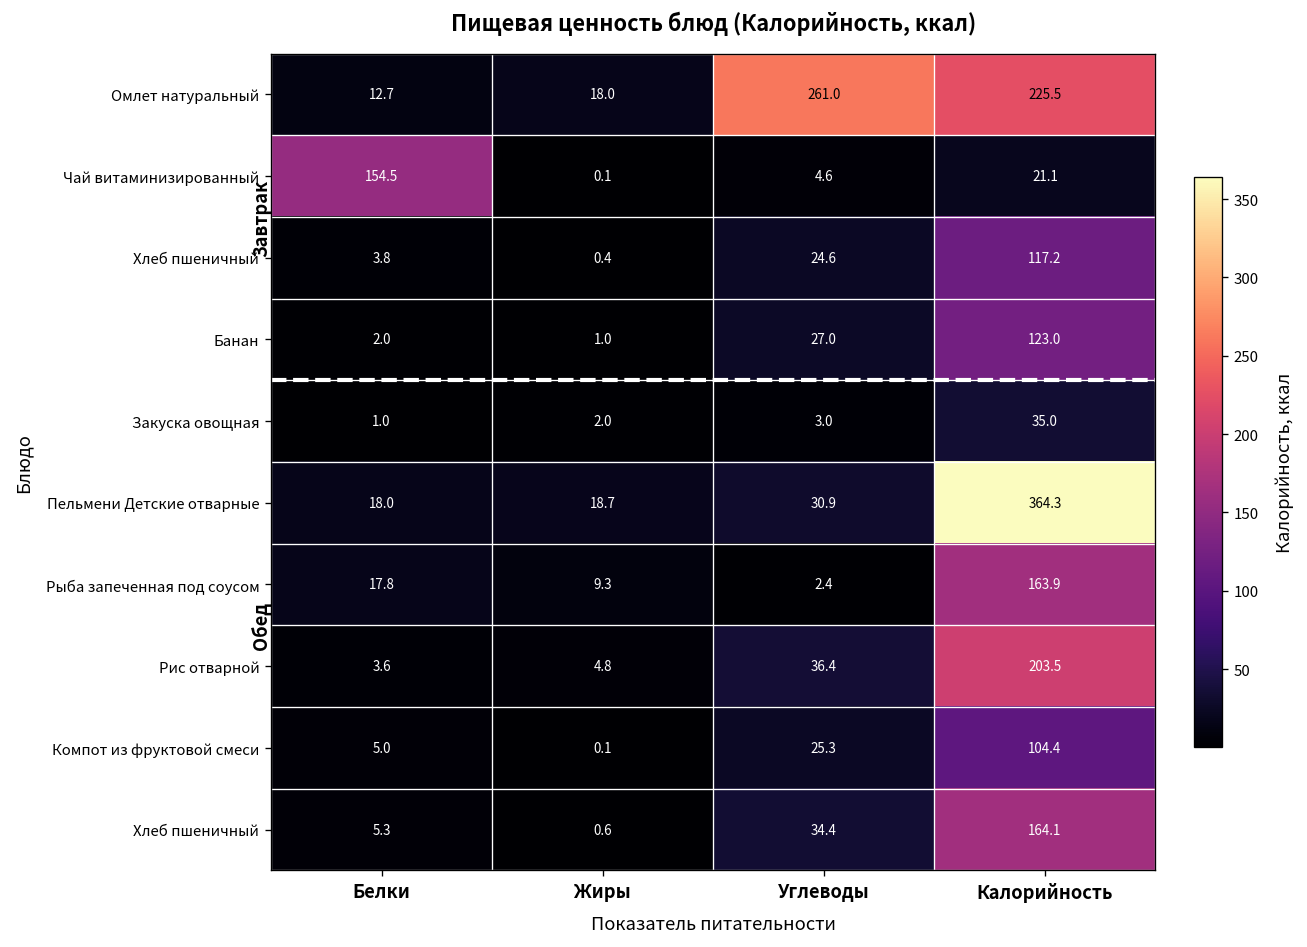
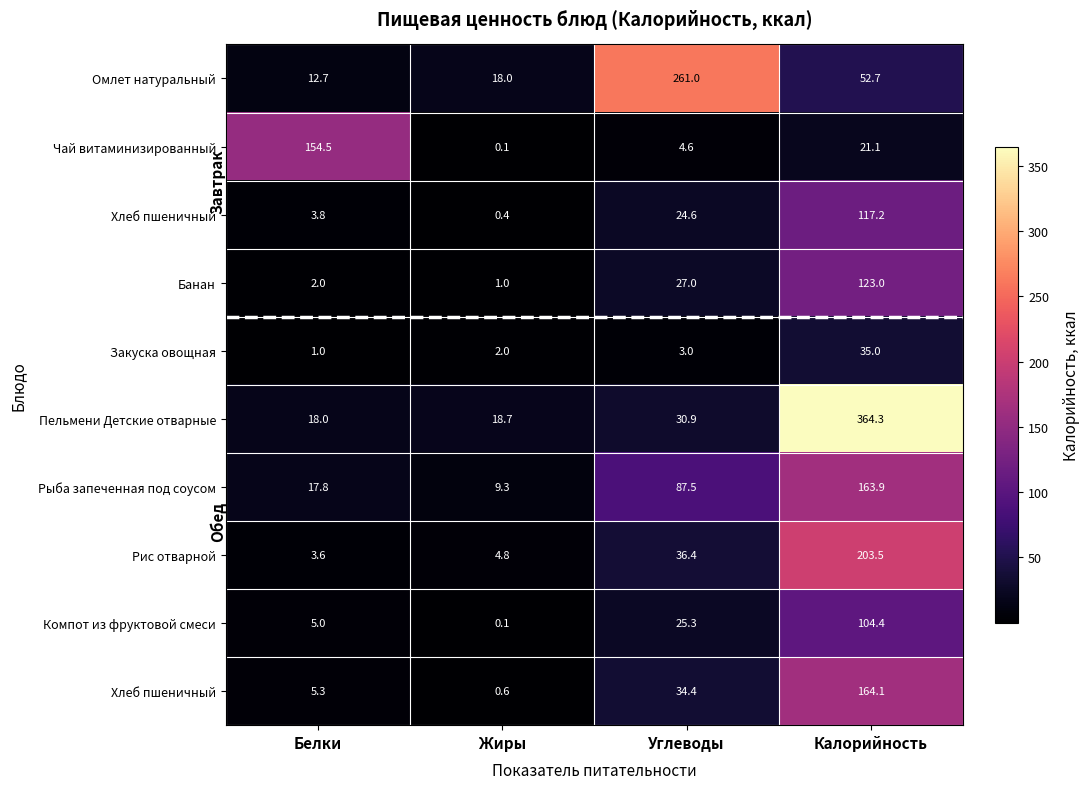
  {
    "Омлет натуральный": {
      "Белки": 12.7,
      "Жиры": 18.0,
      "Углеводы": 261.0,
-     "Калорийность": 225.5
+     "Калорийность": 52.7
    },
    "Чай витаминизированный": {
      "Белки": 154.5,
      "Жиры": 0.1,
      "Углеводы": 4.6,
      "Калорийность": 21.1
    },
    "Банан": {
      "Белки": 2.0,
      "Жиры": 1.0,
      "Углеводы": 27.0,
      "Калорийность": 123.0
    },
    "Закуска овощная": {
      "Белки": 1.0,
      "Жиры": 2.0,
      "Углеводы": 3.0,
      "Калорийность": 35.0
    },
    "Пельмени Детские отварные": {
      "Белки": 18.0,
      "Жиры": 18.7,
      "Углеводы": 30.9,
      "Калорийность": 364.3
    },
    "Рыба запеченная под соусом": {
      "Белки": 17.8,
      "Жиры": 9.3,
-     "Углеводы": 2.4,
+     "Углеводы": 87.5,
      "Калорийность": 163.9
    },
    "Рис отварной": {
      "Белки": 3.6,
      "Жиры": 4.8,
      "Углеводы": 36.4,
      "Калорийность": 203.5
    },
    "Компот из фруктовой смеси": {
      "Белки": 5.0,
      "Жиры": 0.1,
      "Углеводы": 25.3,
      "Калорийность": 104.4
    }
  }
